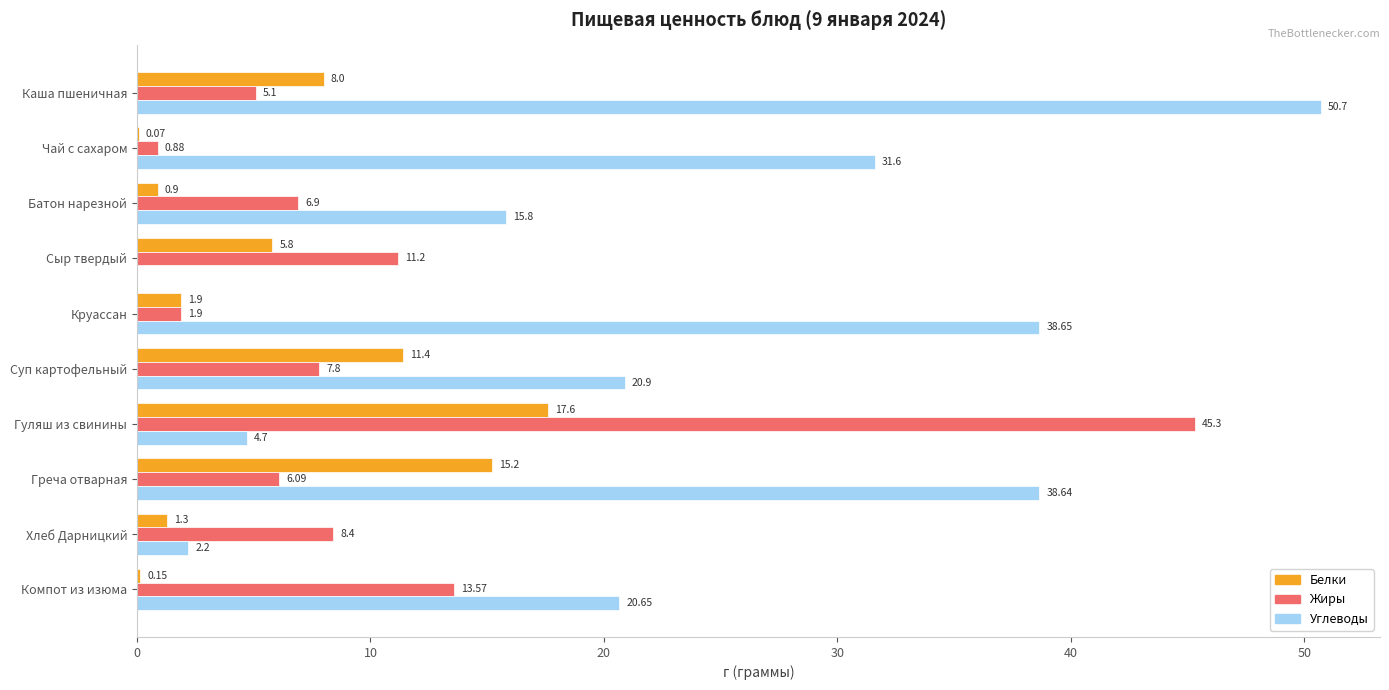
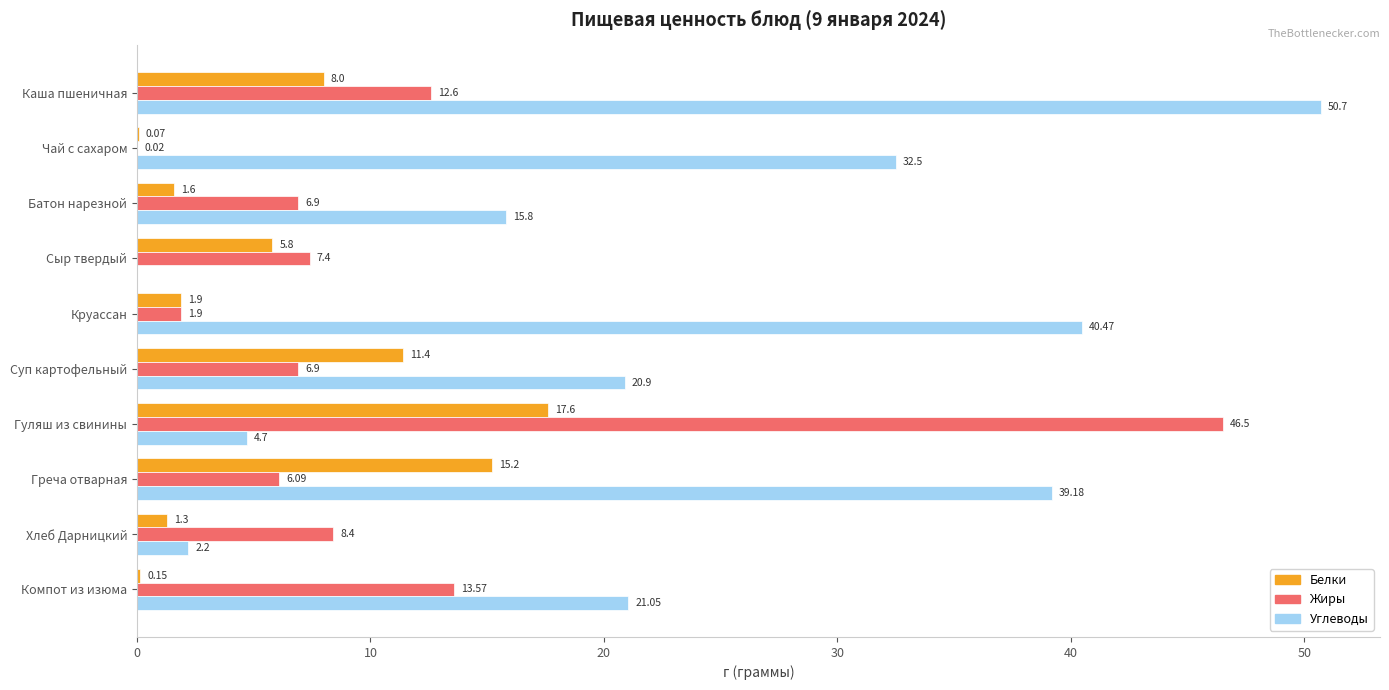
  {
    "Белки": {
      "Каша пшеничная": 8.0,
      "Чай с сахаром": 0.07,
-     "Батон нарезной": 0.9,
+     "Батон нарезной": 1.6,
      "Сыр твердый": 5.8,
      "Круассан": 1.9,
      "Суп картофельный": 11.4,
      "Гуляш из свинины": 17.6,
      "Греча отварная": 15.2,
      "Хлеб Дарницкий": 1.3,
      "Компот из изюма": 0.15
    },
    "Жиры": {
-     "Каша пшеничная": 5.1,
-     "Чай с сахаром": 0.88,
+     "Каша пшеничная": 12.6,
+     "Чай с сахаром": 0.02,
      "Батон нарезной": 6.9,
-     "Сыр твердый": 11.2,
+     "Сыр твердый": 7.4,
      "Круассан": 1.9,
-     "Суп картофельный": 7.8,
-     "Гуляш из свинины": 45.3,
+     "Суп картофельный": 6.9,
+     "Гуляш из свинины": 46.5,
      "Греча отварная": 6.09,
      "Хлеб Дарницкий": 8.4,
      "Компот из изюма": 13.57
    },
    "Углеводы": {
      "Каша пшеничная": 50.7,
-     "Чай с сахаром": 31.6,
+     "Чай с сахаром": 32.5,
      "Батон нарезной": 15.8,
-     "Круассан": 38.65,
+     "Круассан": 40.47,
      "Суп картофельный": 20.9,
      "Гуляш из свинины": 4.7,
-     "Греча отварная": 38.64,
+     "Греча отварная": 39.18,
      "Хлеб Дарницкий": 2.2,
-     "Компот из изюма": 20.65
+     "Компот из изюма": 21.05
    }
  }
